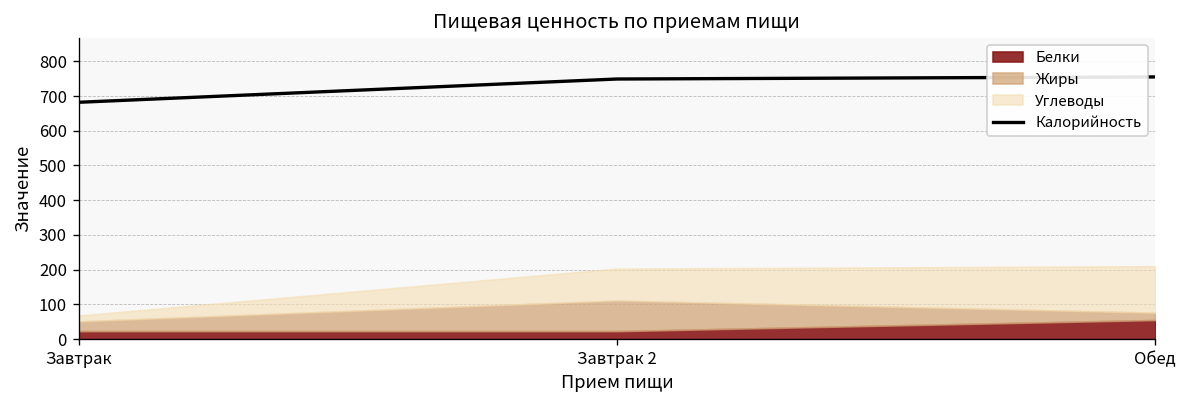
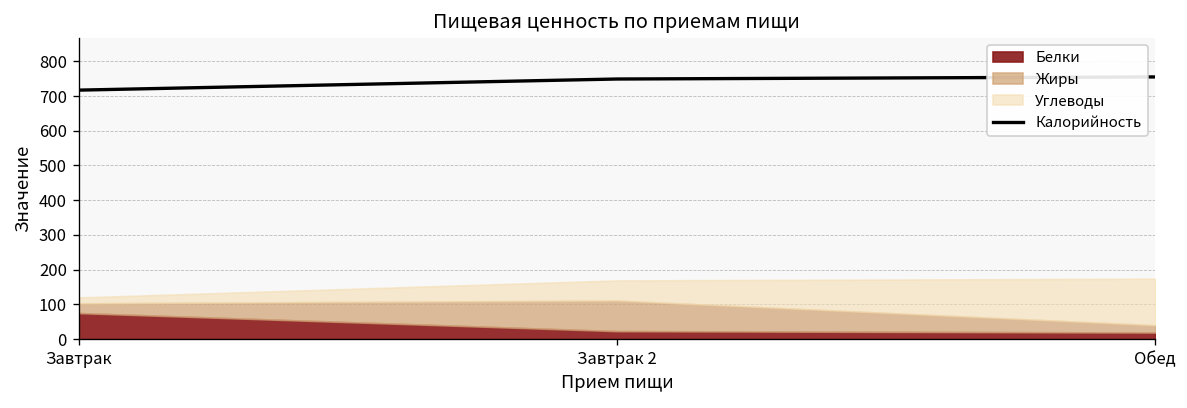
  {
    "Калорийность": {
-     "Завтрак": 680,
+     "Завтрак": 720,
      "Завтрак 2": 750,
      "Обед": 760
    },
    "Белки": {
-     "Завтрак": 20,
+     "Завтрак": 80,
      "Завтрак 2": 20,
-     "Обед": 60
+     "Обед": 20
    },
    "Жиры": {
      "Завтрак": 30,
      "Завтрак 2": 90,
      "Обед": 20
    },
    "Углеводы": {
      "Завтрак": 20,
-     "Завтрак 2": 90,
+     "Завтрак 2": 60,
      "Обед": 130
    }
  }
